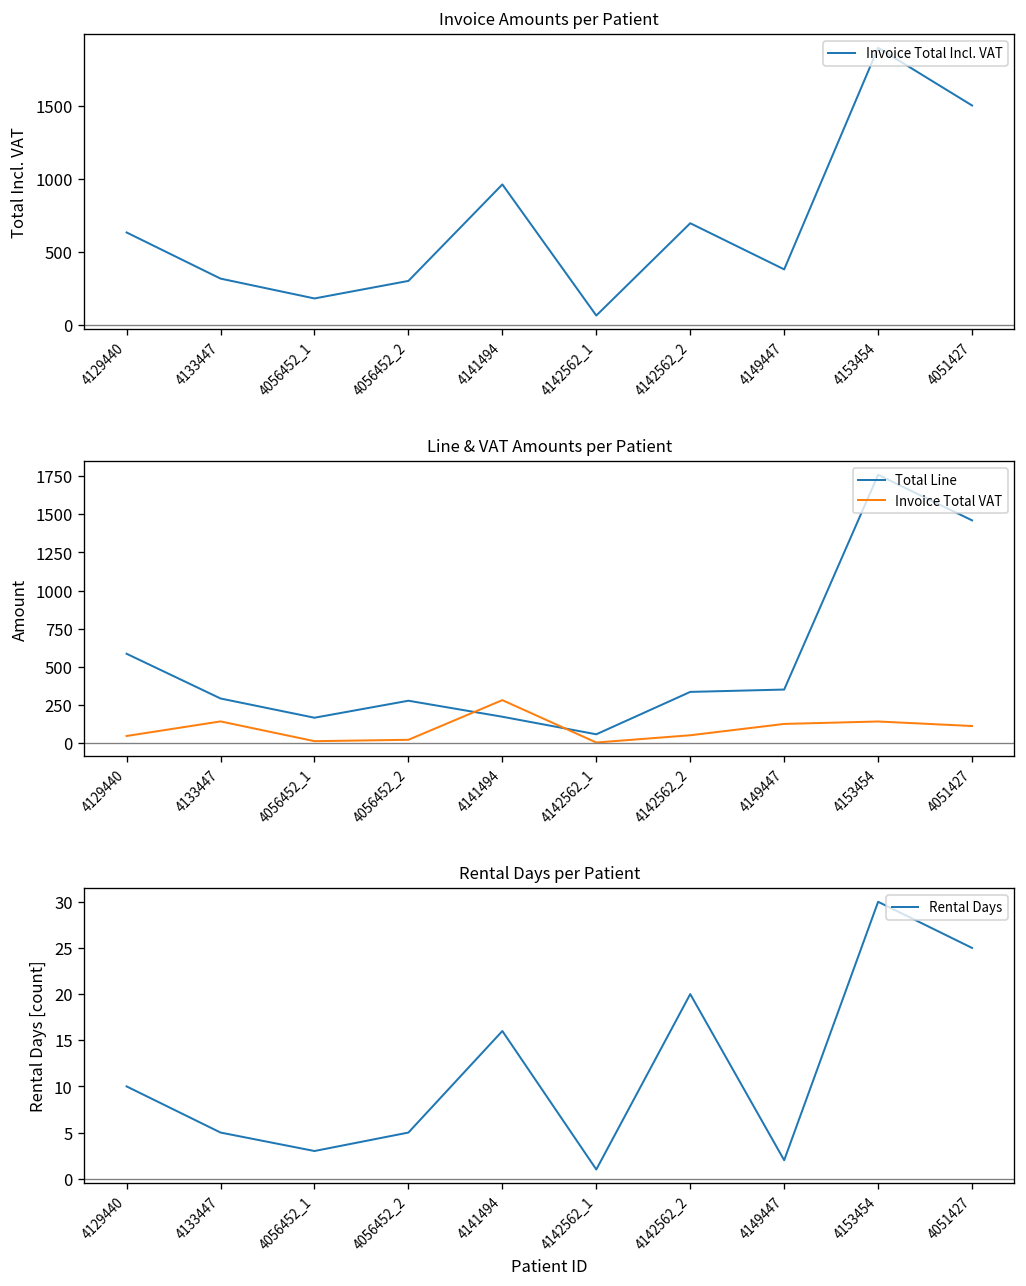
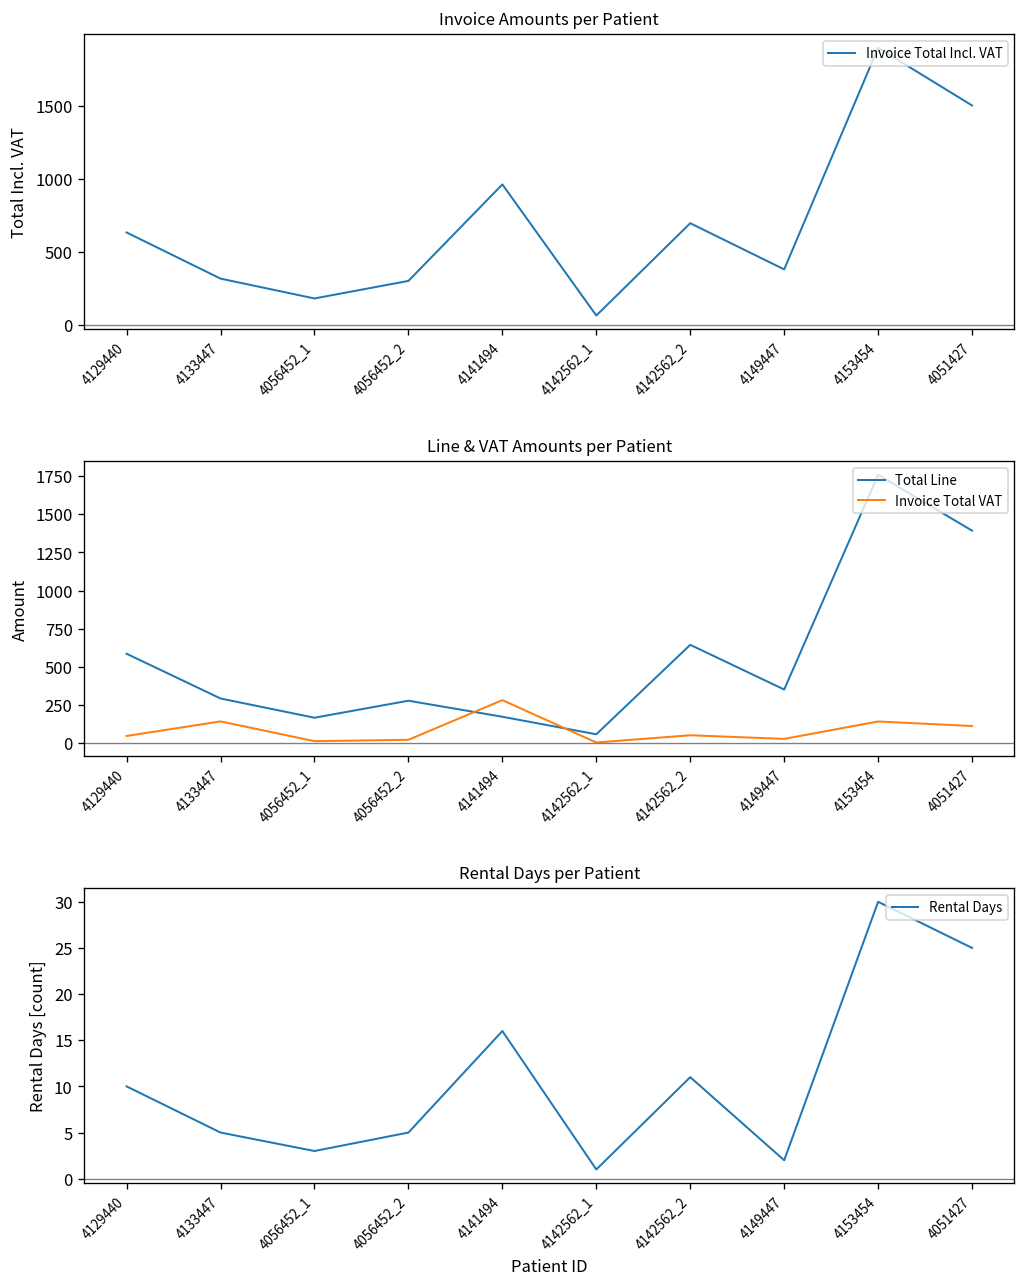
  {
    "Invoice Amounts per Patient": {
      "4129440": 630,
      "4133447": 320,
      "4056452_1": 180,
      "4056452_2": 300,
      "4141494": 960,
      "4142562_1": 60,
      "4142562_2": 700,
      "4149447": 380,
      "4051427": 1510
    },
    "Line & VAT Amounts per Patient": {
      "Total Line": {
        "4129440": 590,
        "4133447": 290,
        "4056452_1": 170,
        "4056452_2": 280,
        "4141494": 170,
        "4142562_1": 60,
-       "4142562_2": 340,
+       "4142562_2": 640,
        "4149447": 350,
-       "4051427": 1460
+       "4051427": 1390
      },
      "Invoice Total VAT": {
        "4129440": 50,
        "4133447": 140,
        "4056452_1": 10,
        "4056452_2": 20,
        "4141494": 280,
        "4142562_1": 0,
        "4142562_2": 50,
-       "4149447": 130,
+       "4149447": 30,
        "4153454": 140,
        "4051427": 110
      }
    },
    "Rental Days per Patient": {
      "4129440": 10,
      "4133447": 5,
      "4056452_1": 3,
      "4056452_2": 5,
      "4141494": 16,
      "4142562_1": 1,
-     "4142562_2": 20,
+     "4142562_2": 11,
      "4149447": 2,
      "4153454": 30,
      "4051427": 25
    }
  }
